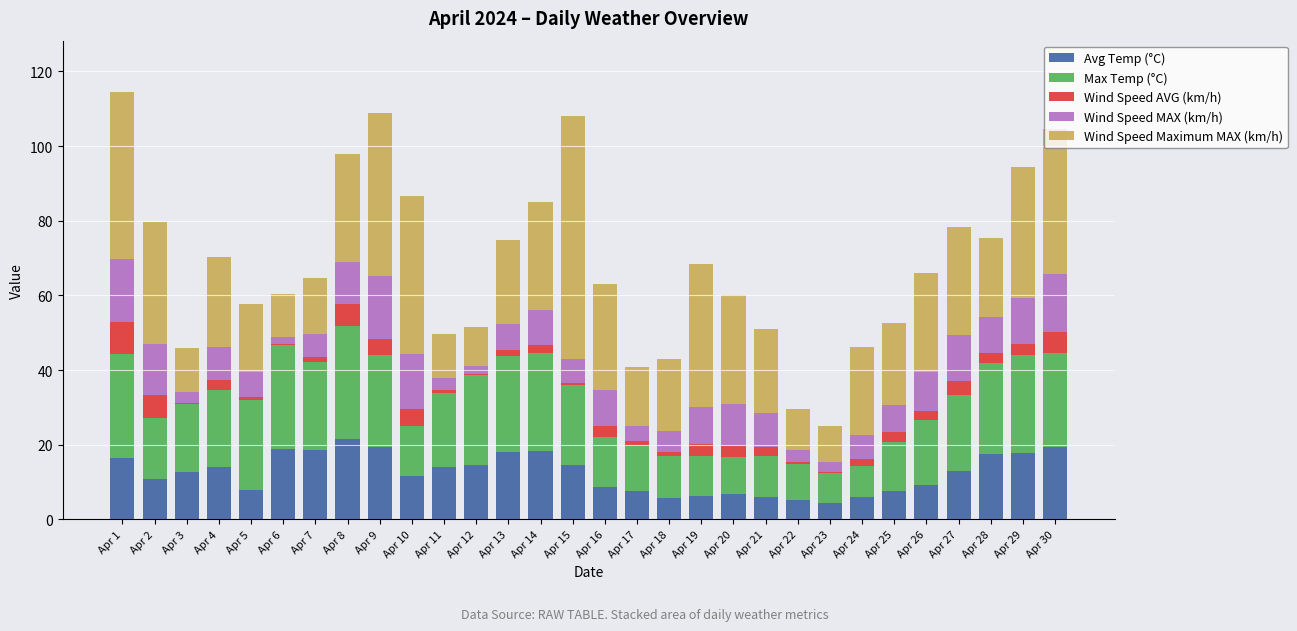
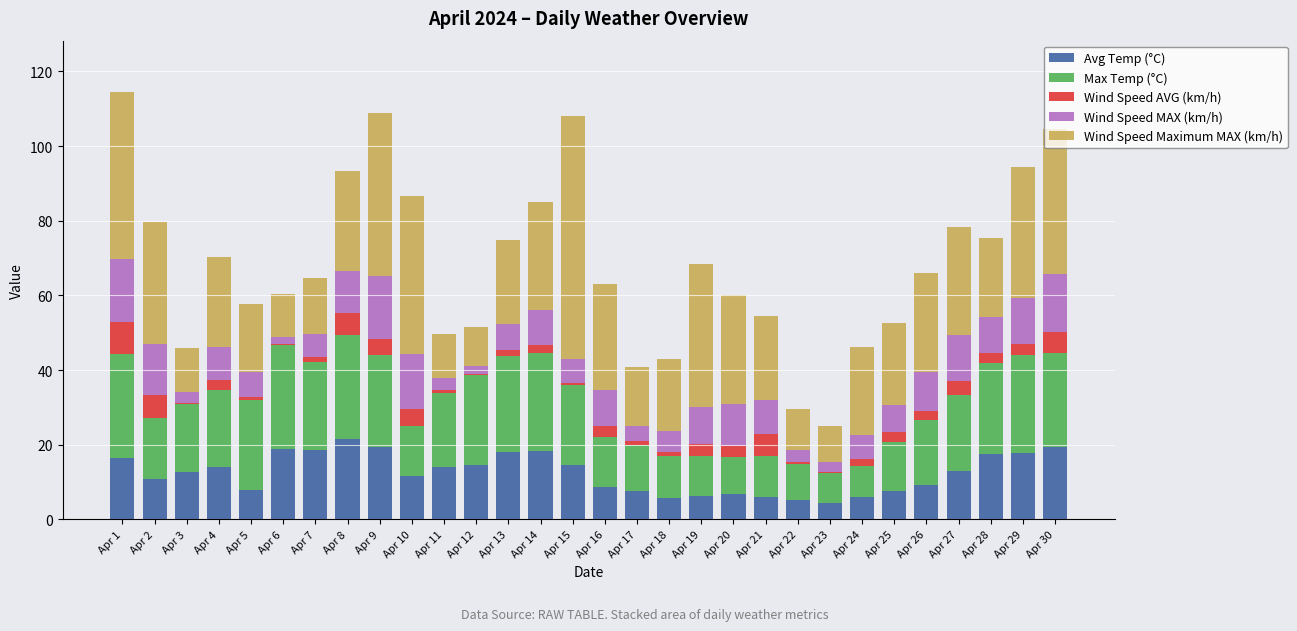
  {
    "Avg Temp (°C)": {
      "Apr 1": 16,
      "Apr 2": 11,
      "Apr 3": 13,
      "Apr 4": 14,
      "Apr 5": 8,
      "Apr 6": 19,
      "Apr 7": 19,
      "Apr 8": 22,
      "Apr 9": 19,
      "Apr 10": 12,
      "Apr 11": 14,
      "Apr 12": 15,
      "Apr 13": 18,
      "Apr 14": 18,
      "Apr 15": 15,
      "Apr 16": 9,
      "Apr 17": 8,
      "Apr 18": 6,
      "Apr 19": 6,
      "Apr 20": 7,
      "Apr 21": 6,
      "Apr 22": 5,
      "Apr 23": 4,
      "Apr 24": 6,
      "Apr 25": 8,
      "Apr 26": 9,
      "Apr 27": 13,
      "Apr 28": 17,
      "Apr 29": 18,
      "Apr 30": 19
    },
    "Max Temp (°C)": {
      "Apr 1": 28,
      "Apr 2": 16,
      "Apr 3": 18,
      "Apr 4": 21,
      "Apr 5": 24,
      "Apr 6": 28,
      "Apr 7": 24,
-     "Apr 8": 30,
+     "Apr 8": 28,
      "Apr 9": 25,
      "Apr 10": 14,
      "Apr 11": 20,
      "Apr 12": 24,
      "Apr 13": 26,
      "Apr 14": 26,
      "Apr 15": 21,
      "Apr 16": 14,
      "Apr 17": 12,
      "Apr 18": 11,
      "Apr 19": 11,
      "Apr 20": 10,
      "Apr 21": 11,
      "Apr 22": 10,
      "Apr 23": 8,
      "Apr 24": 8,
      "Apr 25": 13,
      "Apr 26": 17,
      "Apr 27": 20,
      "Apr 28": 25,
      "Apr 29": 26,
      "Apr 30": 25
    },
    "Wind Speed AVG (km/h)": {
      "Apr 1": 9,
      "Apr 2": 6,
      "Apr 4": 3,
      "Apr 5": 1,
      "Apr 7": 1,
      "Apr 8": 6,
      "Apr 9": 4,
      "Apr 10": 5,
      "Apr 11": 1,
      "Apr 13": 2,
      "Apr 14": 2,
      "Apr 16": 3,
      "Apr 17": 1,
      "Apr 18": 1,
      "Apr 19": 3,
      "Apr 20": 3,
-     "Apr 21": 2,
+     "Apr 21": 6,
      "Apr 24": 2,
      "Apr 25": 3,
      "Apr 26": 2,
      "Apr 27": 4,
      "Apr 28": 3,
      "Apr 29": 3,
      "Apr 30": 6
    },
    "Wind Speed MAX (km/h)": {
      "Apr 1": 17,
      "Apr 2": 14,
      "Apr 3": 3,
      "Apr 4": 9,
      "Apr 5": 7,
      "Apr 6": 2,
      "Apr 7": 6,
      "Apr 8": 11,
      "Apr 9": 17,
      "Apr 10": 15,
      "Apr 11": 3,
      "Apr 12": 2,
      "Apr 13": 7,
      "Apr 14": 9,
      "Apr 15": 7,
      "Apr 16": 10,
      "Apr 17": 4,
      "Apr 18": 6,
      "Apr 19": 10,
      "Apr 20": 11,
      "Apr 21": 9,
      "Apr 22": 3,
      "Apr 23": 3,
      "Apr 24": 6,
      "Apr 25": 7,
      "Apr 26": 10,
      "Apr 27": 12,
      "Apr 28": 10,
      "Apr 29": 12,
      "Apr 30": 15
    },
    "Wind Speed Maximum MAX (km/h)": {
      "Apr 1": 45,
      "Apr 2": 33,
      "Apr 3": 12,
      "Apr 4": 24,
      "Apr 5": 18,
      "Apr 6": 11,
      "Apr 7": 15,
-     "Apr 8": 29,
+     "Apr 8": 27,
      "Apr 9": 44,
      "Apr 10": 42,
      "Apr 11": 12,
      "Apr 12": 11,
      "Apr 13": 23,
      "Apr 14": 29,
      "Apr 15": 65,
      "Apr 16": 28,
      "Apr 17": 16,
      "Apr 18": 19,
      "Apr 19": 38,
      "Apr 20": 29,
      "Apr 21": 23,
      "Apr 22": 11,
      "Apr 23": 10,
      "Apr 24": 24,
      "Apr 25": 22,
      "Apr 26": 27,
      "Apr 27": 29,
      "Apr 28": 21,
      "Apr 29": 35
    }
  }
